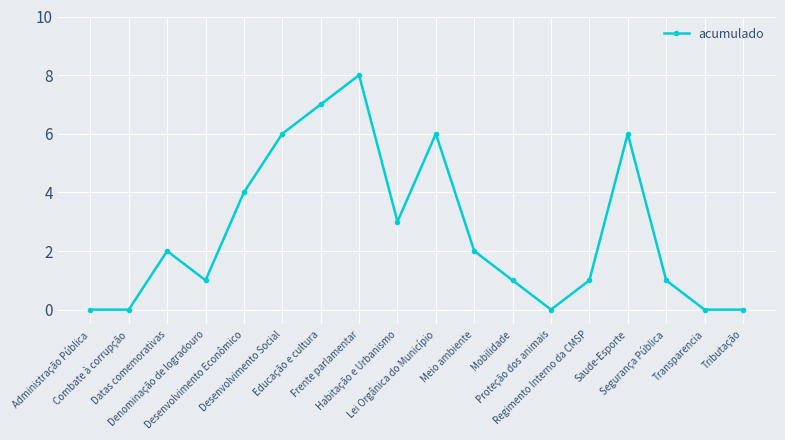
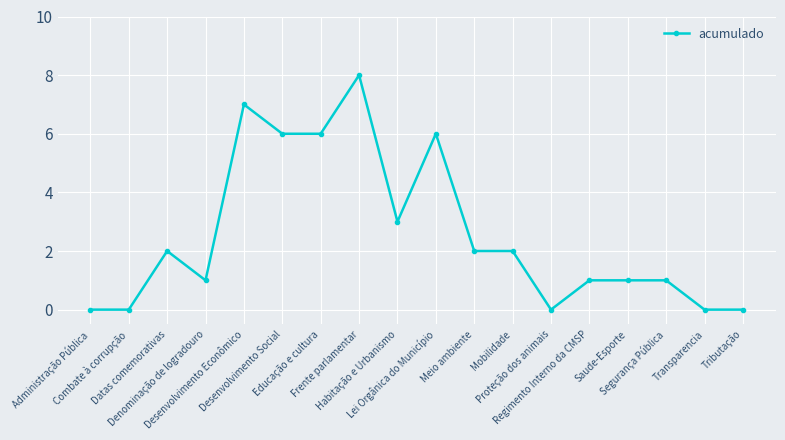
  {
    "Administração Pública": 0,
    "Combate à corrupção": 0,
    "Datas comemorativas": 2,
    "Denominação de logradouro": 1,
-   "Desenvolvimento Econômico": 4,
+   "Desenvolvimento Econômico": 7,
    "Desenvolvimento Social": 6,
-   "Educação e cultura": 7,
+   "Educação e cultura": 6,
    "Frente parlamentar": 8,
    "Habitação e Urbanismo": 3,
    "Lei Orgânica do Município": 6,
    "Meio ambiente": 2,
-   "Mobilidade": 1,
+   "Mobilidade": 2,
    "Proteção dos animais": 0,
    "Regimento Interno da CMSP": 1,
-   "Saude-Esporte": 6,
+   "Saude-Esporte": 1,
    "Segurança Pública": 1,
    "Transparencia": 0,
    "Tributação": 0
  }
